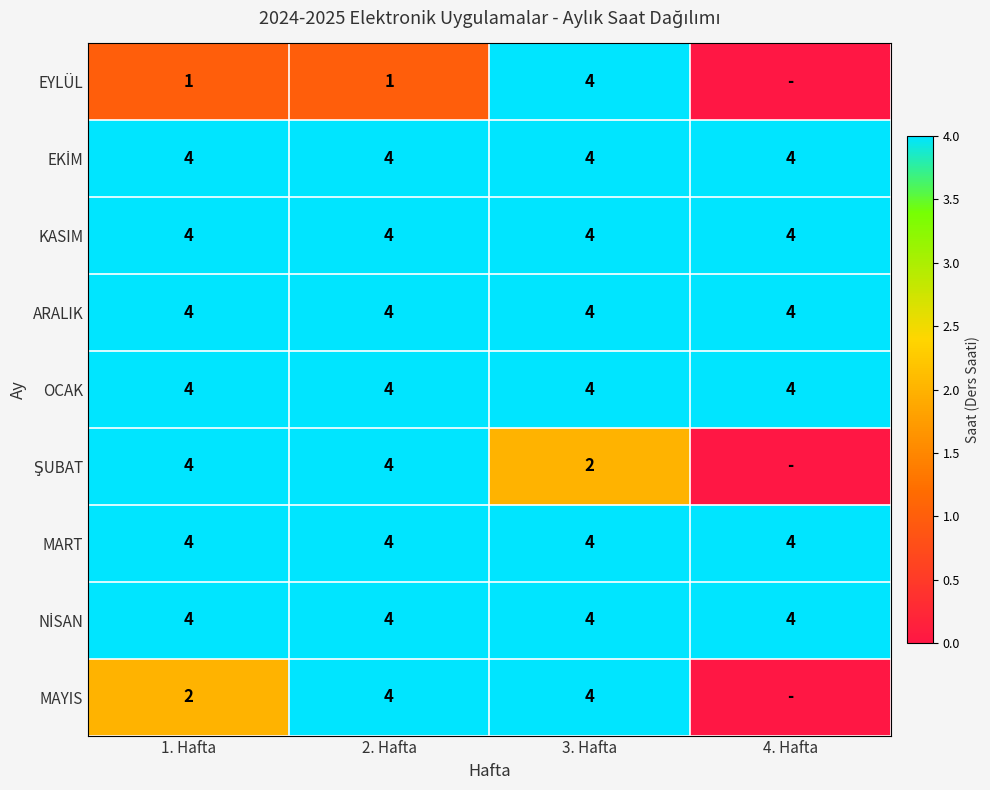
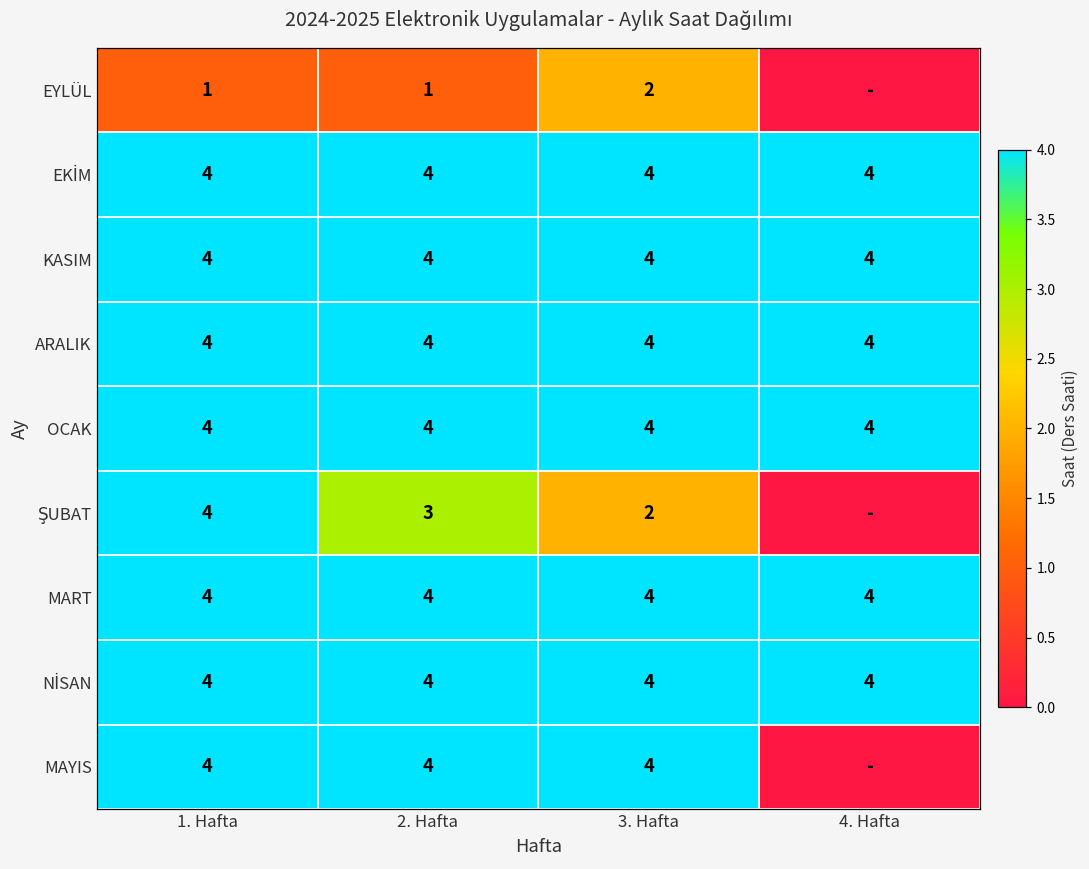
  {
    "EYLÜL": {
      "1. Hafta": 1,
      "2. Hafta": 1,
-     "3. Hafta": 4
+     "3. Hafta": 2
    },
    "EKİM": {
      "1. Hafta": 4,
      "2. Hafta": 4,
      "3. Hafta": 4,
      "4. Hafta": 4
    },
    "KASIM": {
      "1. Hafta": 4,
      "2. Hafta": 4,
      "3. Hafta": 4,
      "4. Hafta": 4
    },
    "ARALIK": {
      "1. Hafta": 4,
      "2. Hafta": 4,
      "3. Hafta": 4,
      "4. Hafta": 4
    },
    "OCAK": {
      "1. Hafta": 4,
      "2. Hafta": 4,
      "3. Hafta": 4,
      "4. Hafta": 4
    },
    "ŞUBAT": {
      "1. Hafta": 4,
-     "2. Hafta": 4,
+     "2. Hafta": 3,
      "3. Hafta": 2
    },
    "MART": {
      "1. Hafta": 4,
      "2. Hafta": 4,
      "3. Hafta": 4,
      "4. Hafta": 4
    },
    "NİSAN": {
      "1. Hafta": 4,
      "2. Hafta": 4,
      "3. Hafta": 4,
      "4. Hafta": 4
    },
    "MAYIS": {
-     "1. Hafta": 2,
+     "1. Hafta": 4,
      "2. Hafta": 4,
      "3. Hafta": 4
    }
  }
